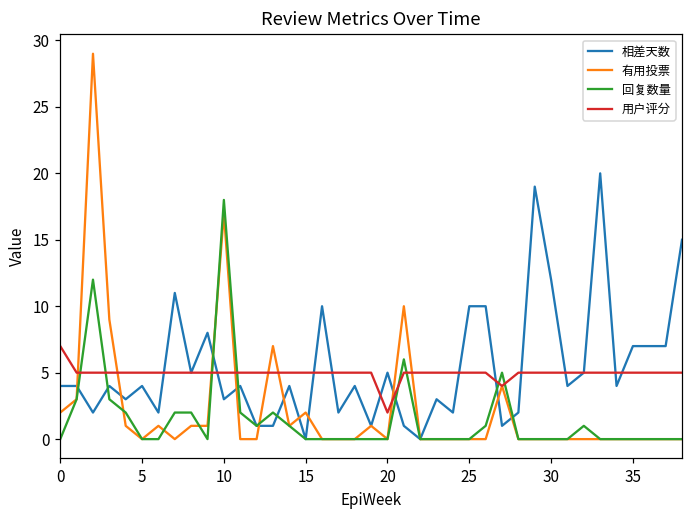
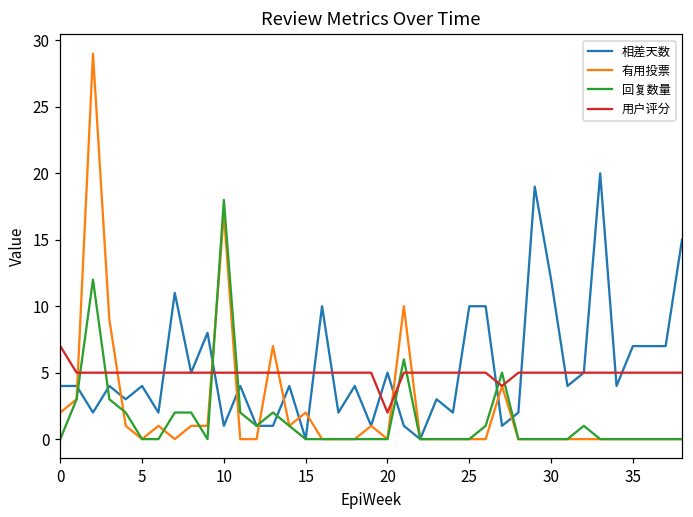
  {
    "相差天数": {
      "0": 4,
      "5": 4,
-     "10": 3,
+     "10": 1,
      "20": 5,
      "25": 10,
      "30": 12,
      "35": 7
    },
    "有用投票": {
      "0": 2,
      "10": 17,
      "15": 2
    },
    "回复数量": {
      "0": 0,
      "10": 18
    },
    "用户评分": {
      "0": 7,
      "5": 5,
      "10": 5,
      "15": 5,
      "20": 2,
      "25": 5,
      "30": 5,
      "35": 5
    }
  }
